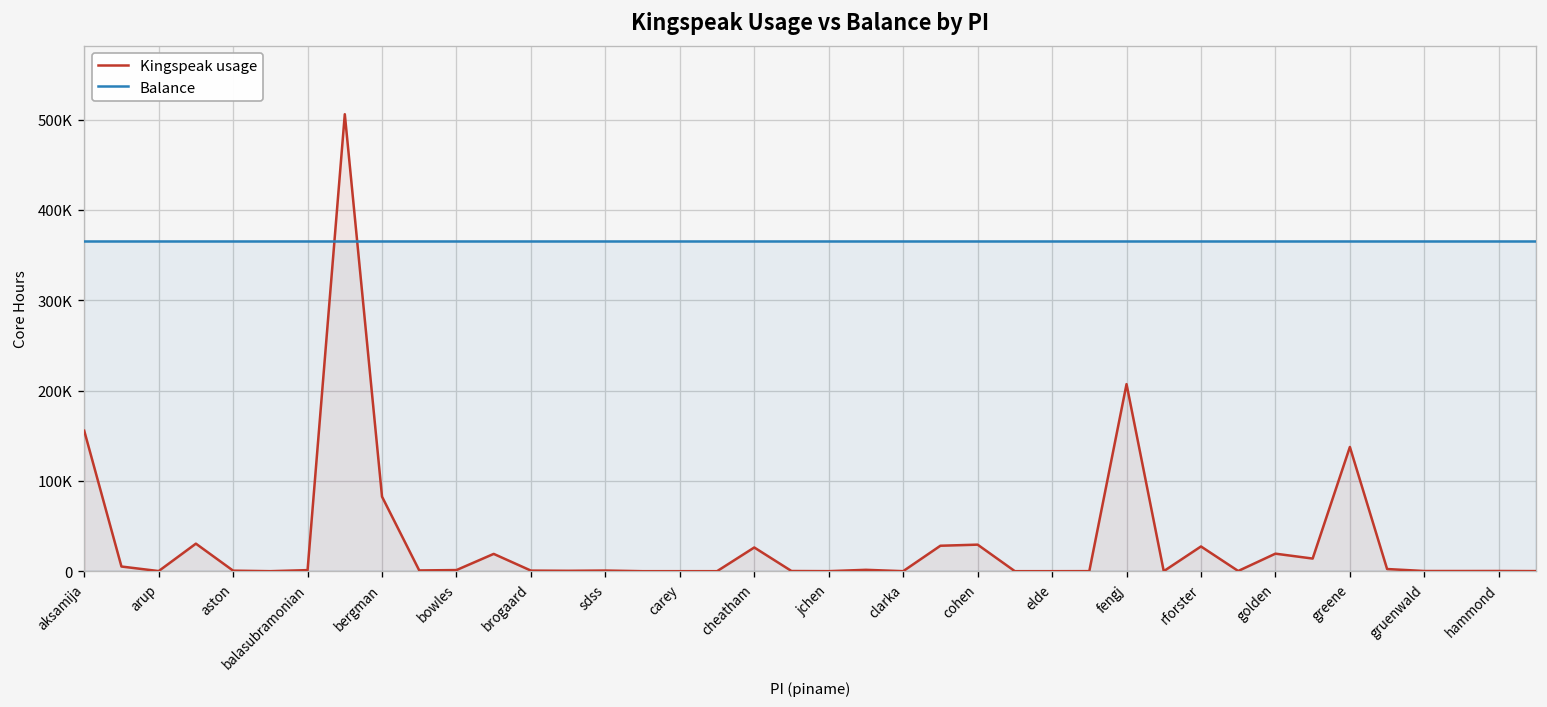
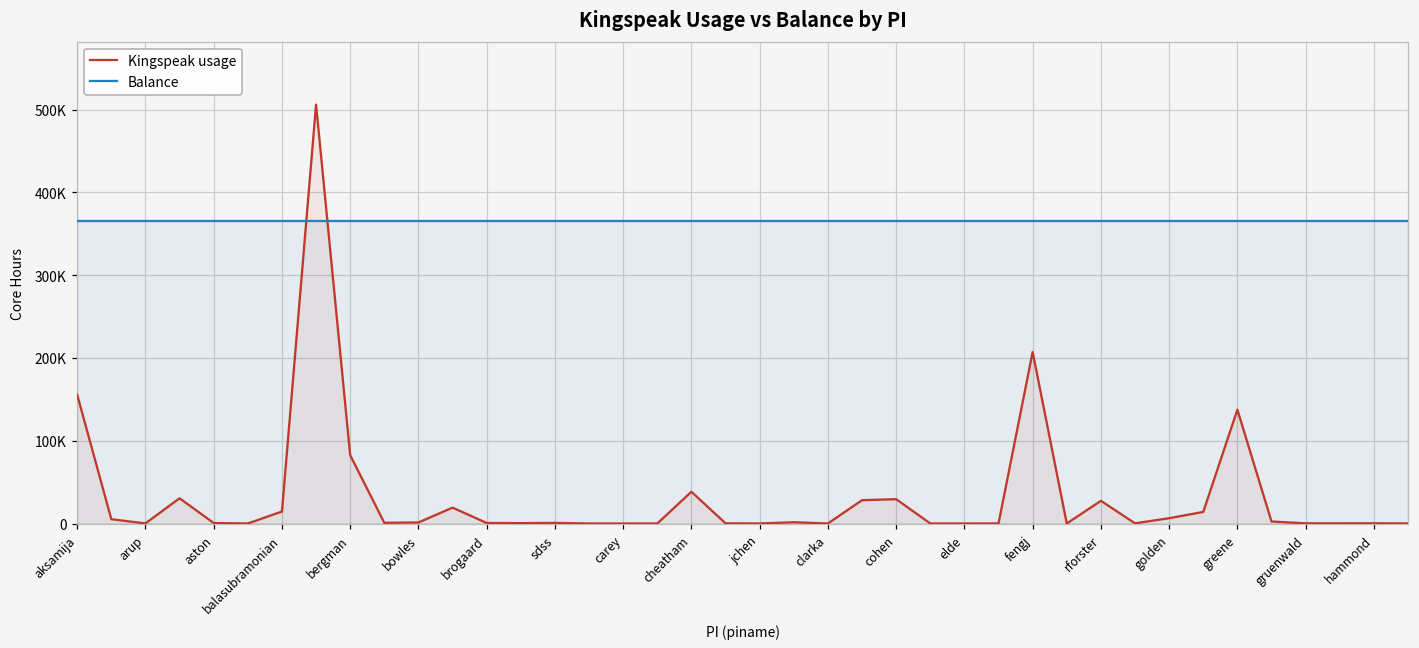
  {
    "Kingspeak usage": {
      "aksamija": 160000,
      "arup": 0,
      "aston": 0,
-     "balasubramonian": 0,
+     "balasubramonian": 10000,
      "bergman": 80000,
      "bowles": 0,
      "brogaard": 0,
      "sdss": 0,
      "carey": 0,
-     "cheatham": 30000,
+     "cheatham": 40000,
      "jchen": 0,
      "clarka": 0,
      "cohen": 30000,
      "elde": 0,
      "fengj": 210000,
      "rforster": 30000,
-     "golden": 20000,
+     "golden": 10000,
      "greene": 140000,
      "gruenwald": 0,
      "hammond": 0
    },
    "Balance": {
      "aksamija": 370000,
      "arup": 370000,
      "aston": 370000,
      "balasubramonian": 370000,
      "bergman": 370000,
      "bowles": 370000,
      "brogaard": 370000,
      "sdss": 370000,
      "carey": 370000,
      "cheatham": 370000,
      "jchen": 370000,
      "clarka": 370000,
      "cohen": 370000,
      "elde": 370000,
      "fengj": 370000,
      "rforster": 370000,
      "golden": 370000,
      "greene": 370000,
      "gruenwald": 370000,
      "hammond": 370000
    }
  }
